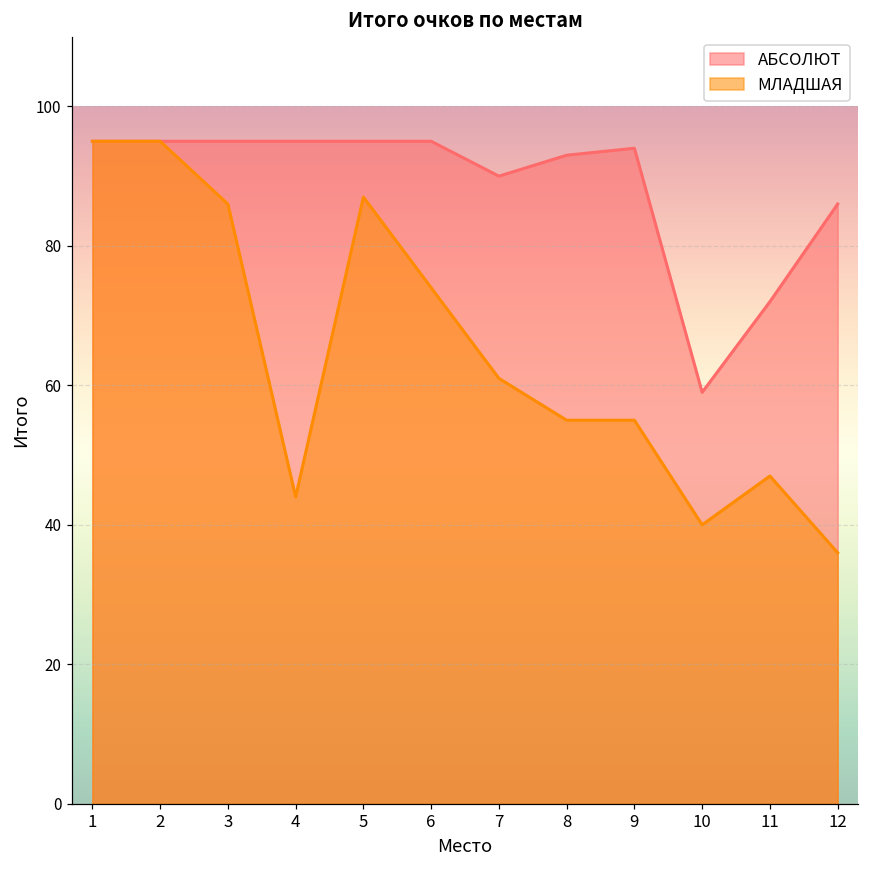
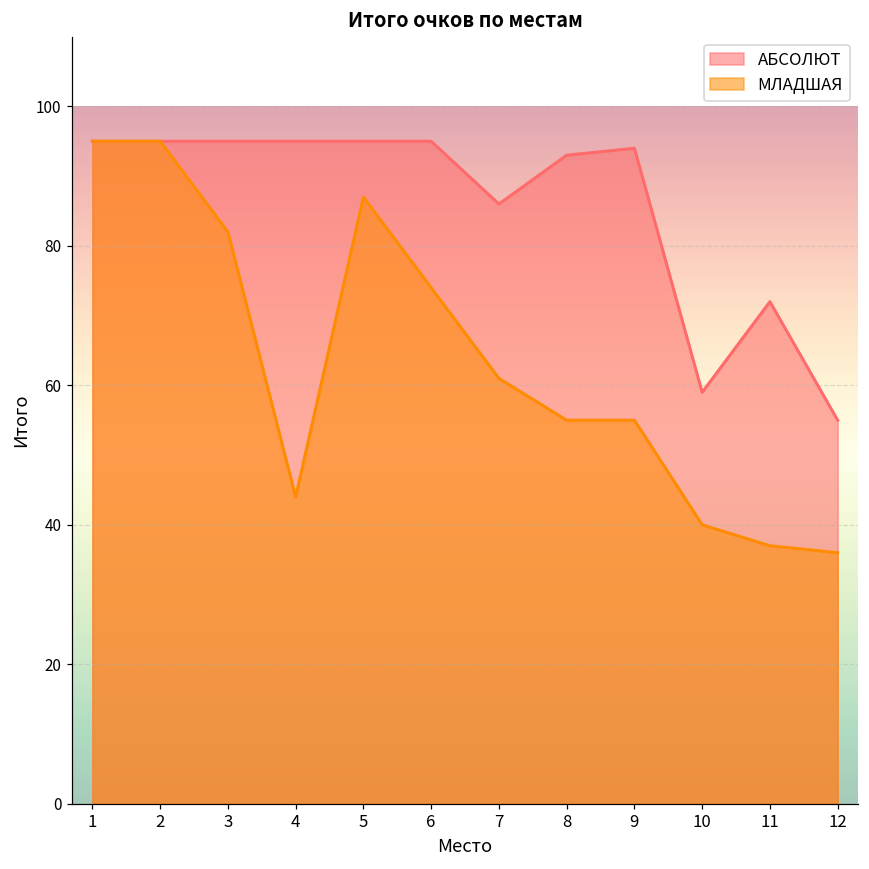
  {
    "АБСОЛЮТ": {
      "3": 95,
      "4": 95,
      "5": 95,
      "6": 95,
-     "7": 90,
+     "7": 86,
      "8": 93,
      "9": 94,
      "10": 59,
      "11": 72,
-     "12": 86
+     "12": 55
    },
    "МЛАДШАЯ": {
-     "3": 86,
+     "3": 82,
      "4": 44,
      "5": 87,
      "6": 74,
      "7": 61,
      "8": 55,
      "9": 55,
      "10": 40,
-     "11": 47,
+     "11": 37,
      "12": 36
    }
  }
